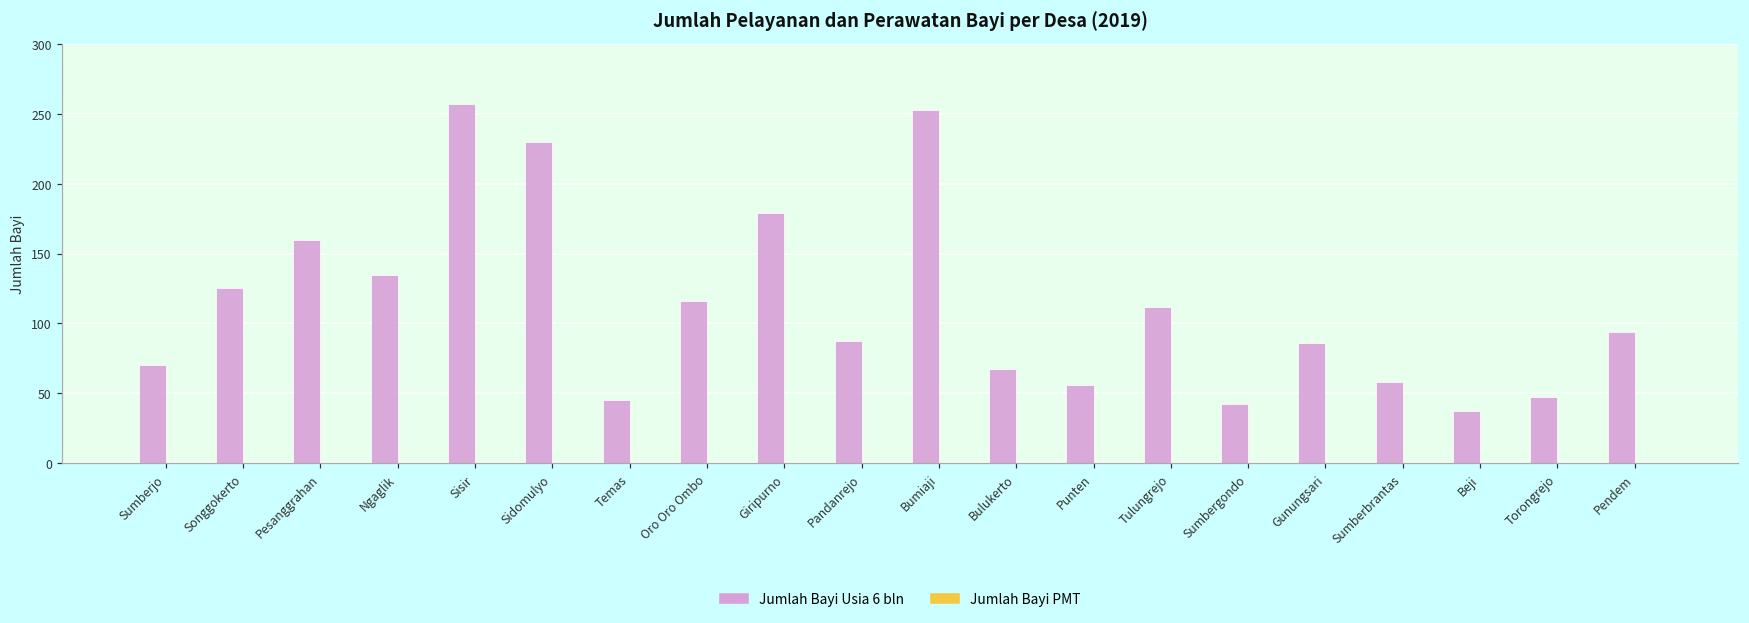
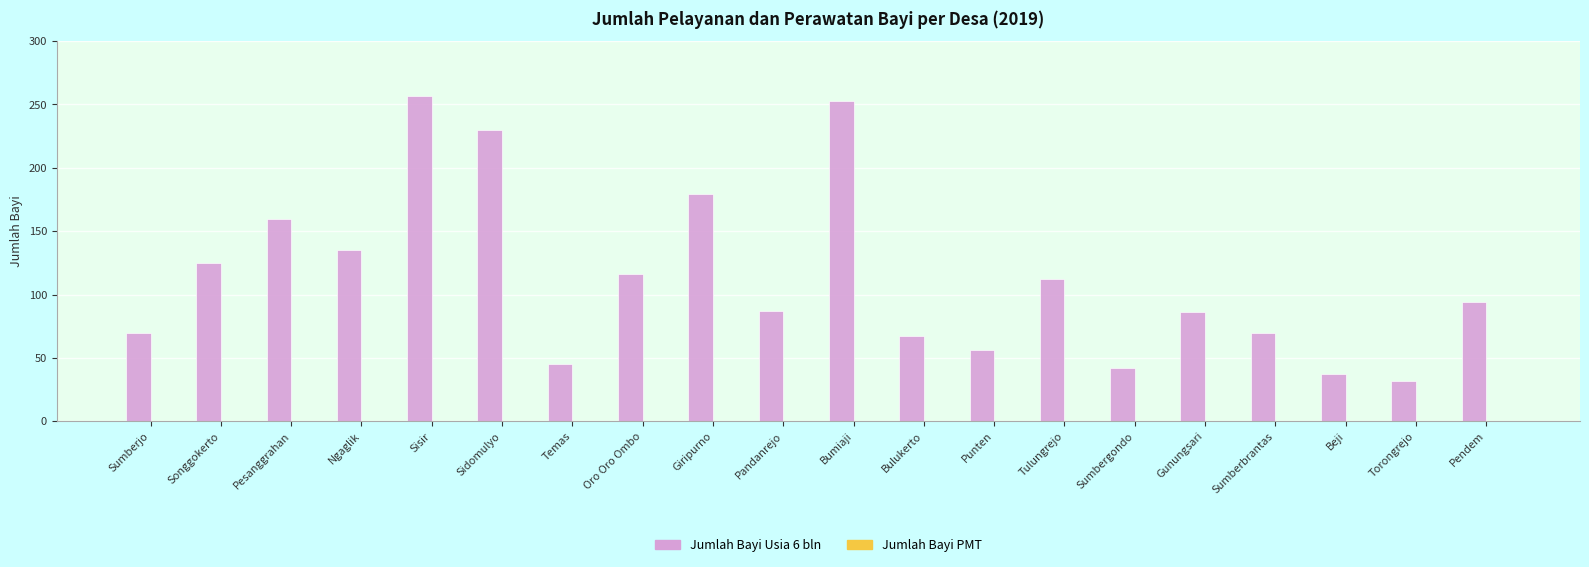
  {
    "Jumlah Bayi Usia 6 bln": {
      "Sumberjo": 70,
      "Songgokerto": 125,
      "Pesanggrahan": 160,
      "Ngaglik": 135,
      "Sisir": 257,
      "Sidomulyo": 230,
      "Temas": 45,
      "Oro Oro Ombo": 116,
      "Giripurno": 179,
      "Pandanrejo": 87,
      "Bumiaji": 253,
      "Bulukerto": 67,
      "Punten": 56,
      "Tulungrejo": 112,
      "Sumbergondo": 42,
      "Gunungsari": 86,
-     "Sumberbrantas": 58,
+     "Sumberbrantas": 70,
      "Beji": 37,
-     "Torongrejo": 47,
+     "Torongrejo": 32,
      "Pendem": 94
    },
    "Jumlah Bayi PMT": {
      "Sumberjo": 0,
      "Songgokerto": 0,
      "Pesanggrahan": 0,
      "Ngaglik": 0,
      "Sisir": 0,
      "Sidomulyo": 0,
      "Temas": 0,
      "Oro Oro Ombo": 0,
      "Giripurno": 0,
      "Pandanrejo": 0,
      "Bumiaji": 0,
      "Bulukerto": 0,
      "Punten": 0,
      "Tulungrejo": 0,
      "Sumbergondo": 0,
      "Gunungsari": 0,
      "Sumberbrantas": 0,
      "Beji": 0,
      "Torongrejo": 0,
      "Pendem": 0
    }
  }
